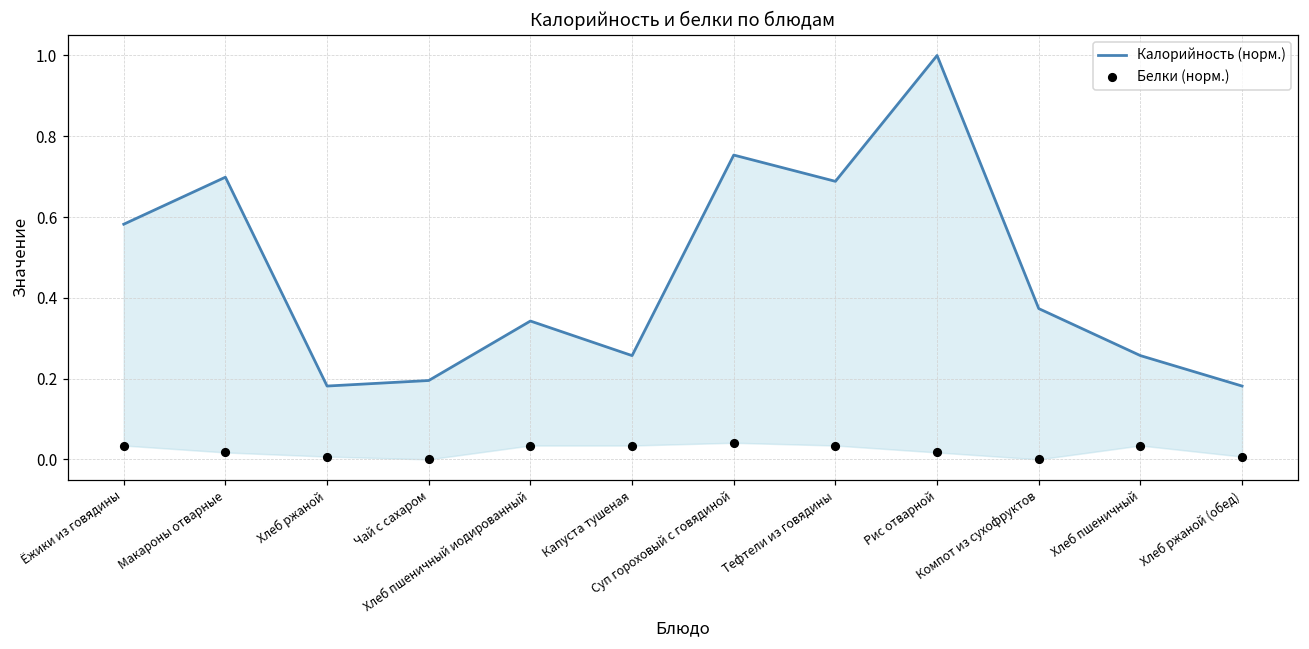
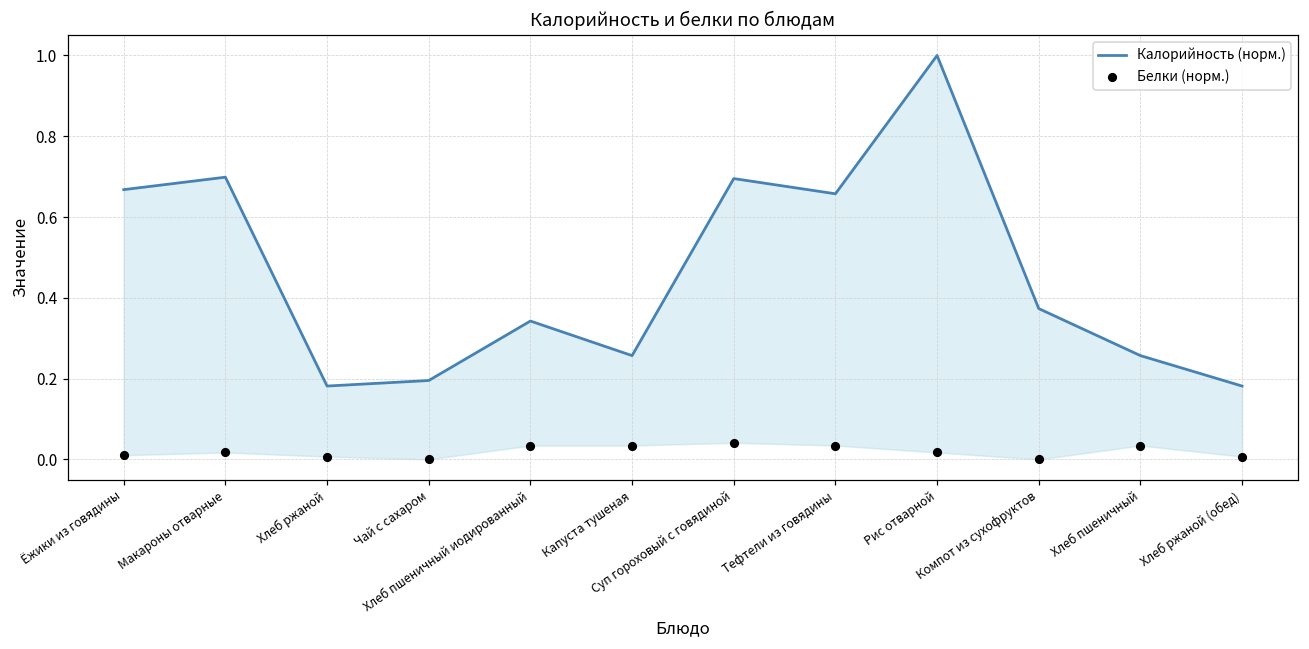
  {
    "Калорийность (норм.)": {
-     "Ёжики из говядины": 0.58,
+     "Ёжики из говядины": 0.67,
      "Макароны отварные": 0.70,
      "Хлеб ржаной": 0.18,
      "Чай с сахаром": 0.20,
      "Хлеб пшеничный иодированный": 0.34,
      "Капуста тушеная": 0.26,
-     "Суп гороховый с говядиной": 0.75,
-     "Тефтели из говядины": 0.69,
+     "Суп гороховый с говядиной": 0.70,
+     "Тефтели из говядины": 0.66,
      "Рис отварной": 1.00,
      "Компот из сухофруктов": 0.37,
      "Хлеб пшеничный": 0.26,
      "Хлеб ржаной (обед)": 0.18
    },
    "Белки (норм.)": {
-     "Ёжики из говядины": 0.03
+     "Ёжики из говядины": 0.01
    }
  }
